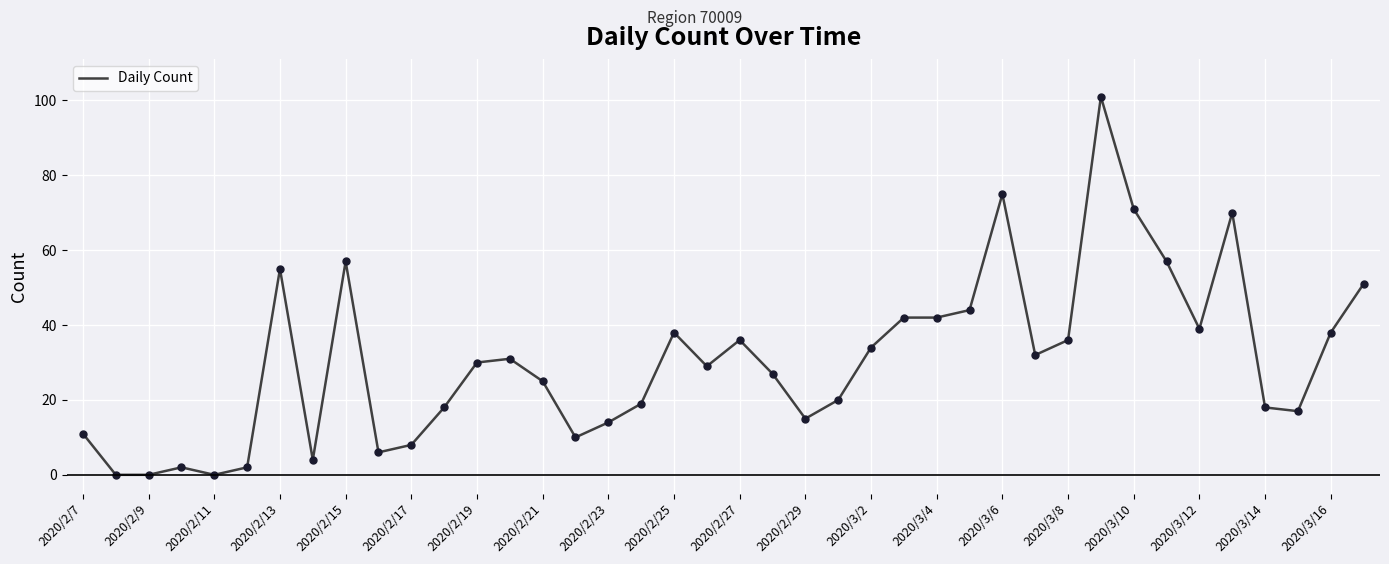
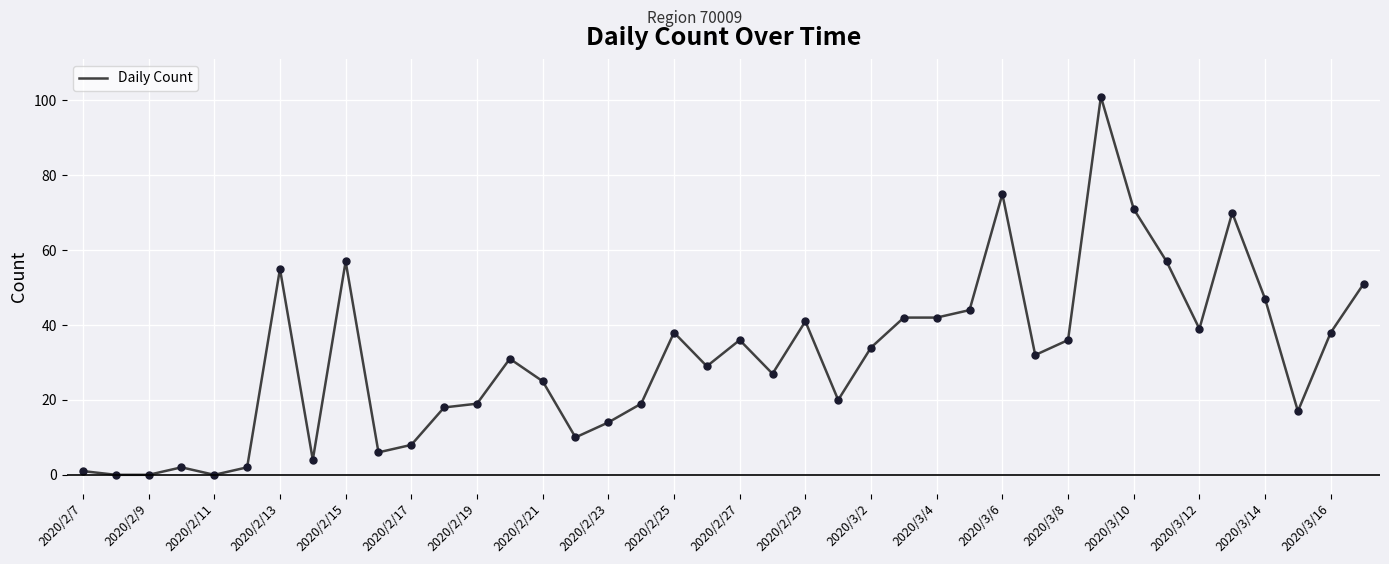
  {
-   "2020/2/7": 11,
+   "2020/2/7": 1,
    "2020/2/9": 0,
    "2020/2/11": 0,
    "2020/2/13": 55,
    "2020/2/15": 57,
    "2020/2/17": 8,
-   "2020/2/19": 30,
+   "2020/2/19": 19,
    "2020/2/21": 25,
    "2020/2/23": 14,
    "2020/2/25": 38,
    "2020/2/27": 36,
-   "2020/2/29": 15,
+   "2020/2/29": 41,
    "2020/3/2": 34,
    "2020/3/4": 42,
    "2020/3/6": 75,
    "2020/3/8": 36,
    "2020/3/10": 71,
    "2020/3/12": 39,
-   "2020/3/14": 18,
+   "2020/3/14": 47,
    "2020/3/16": 38
  }
